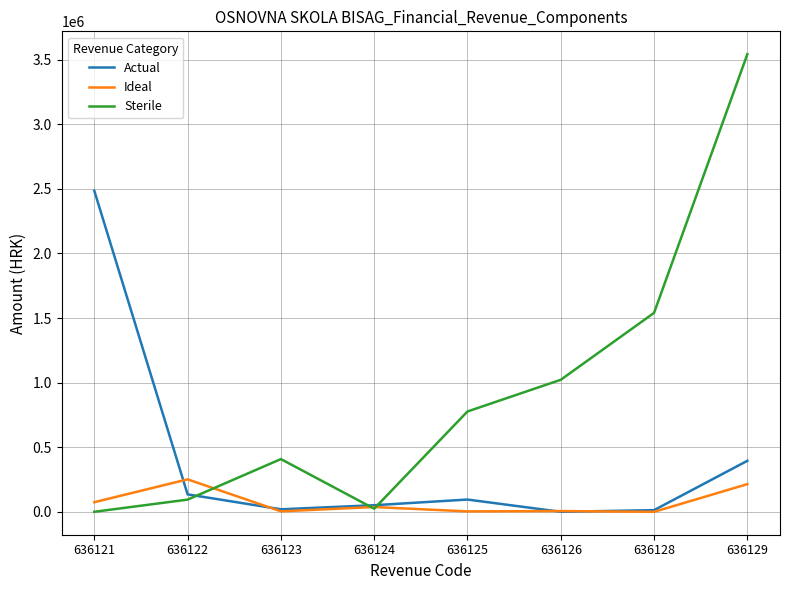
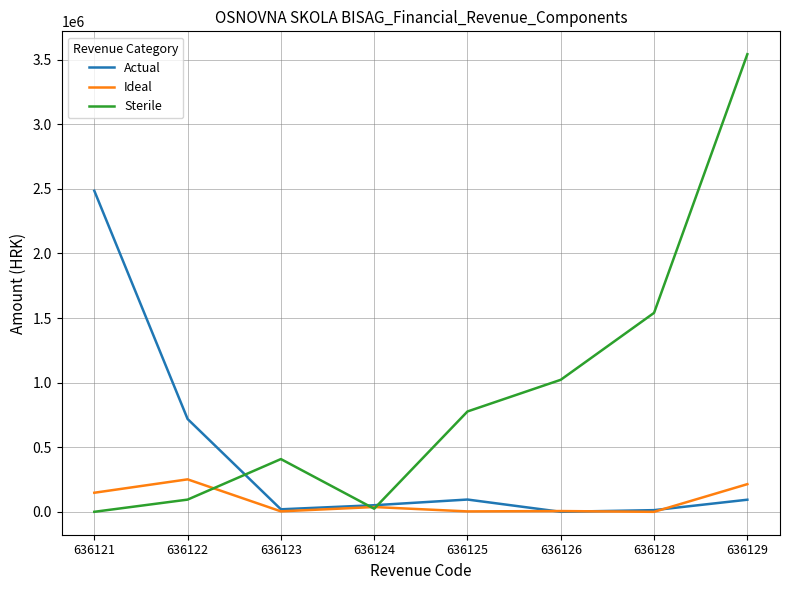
  {
    "Actual": {
      "636121": 2490000,
-     "636122": 140000,
+     "636122": 720000,
      "636125": 100000,
-     "636129": 400000
+     "636129": 90000
    },
    "Ideal": {
-     "636121": 70000,
+     "636121": 150000,
      "636122": 250000,
      "636125": 0,
      "636129": 210000
    },
    "Sterile": {
      "636121": 0,
      "636122": 90000,
      "636123": 410000,
      "636125": 780000,
      "636126": 1020000,
      "636128": 1540000,
      "636129": 3540000
    }
  }
